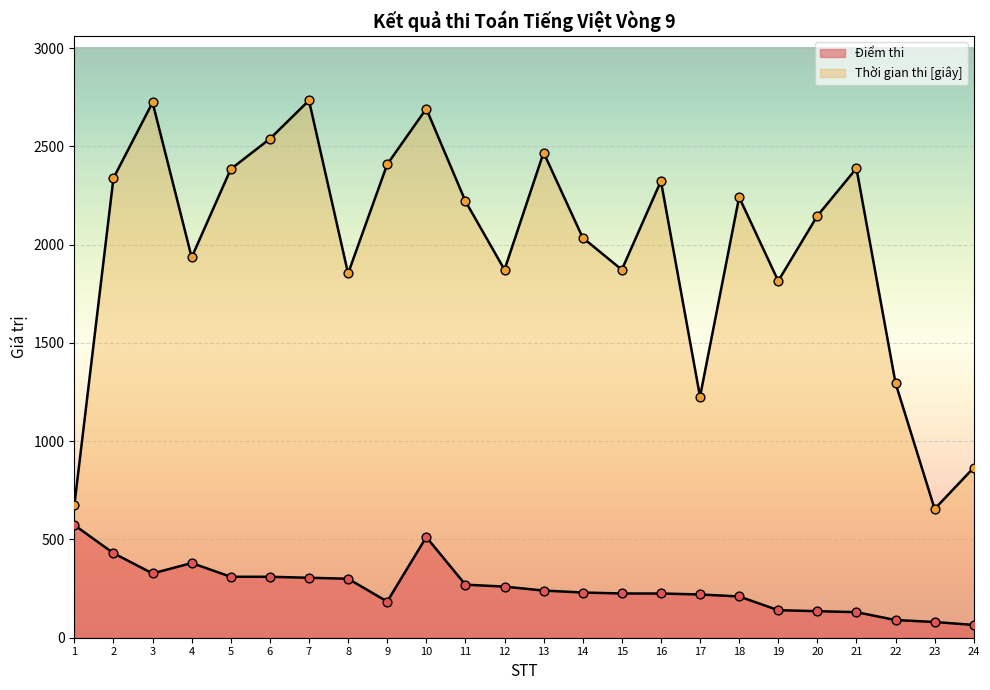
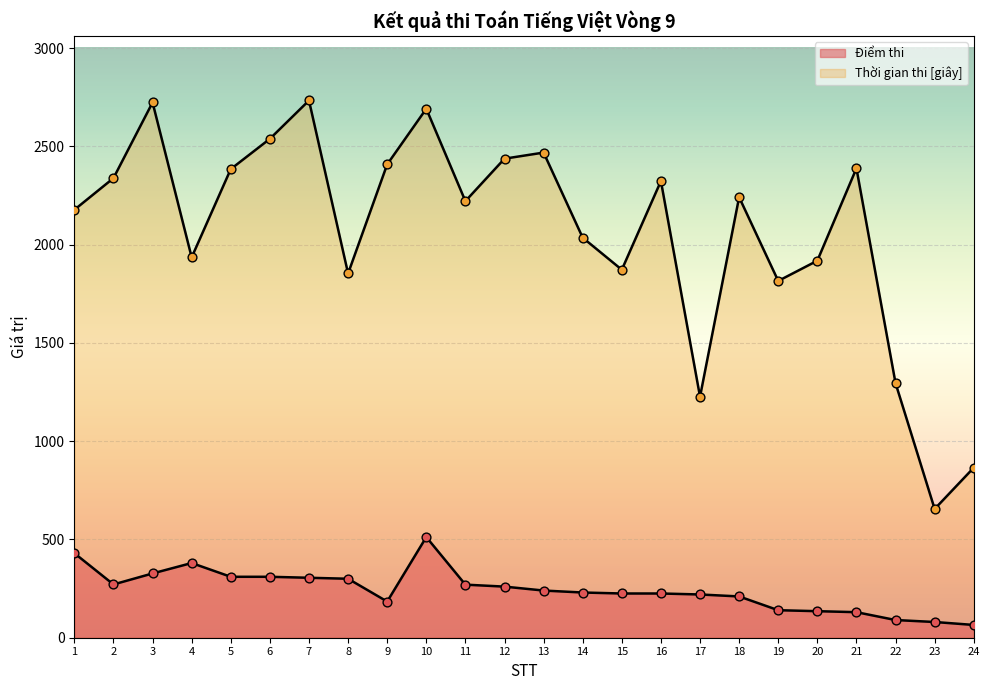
  {
    "Điểm thi": {
-     "1": 570,
-     "2": 430,
+     "1": 430,
+     "2": 270,
      "3": 330,
      "4": 380,
      "5": 310,
      "6": 310,
      "7": 310,
      "8": 300,
      "9": 180,
      "10": 510,
      "11": 270,
      "12": 260,
      "13": 240,
      "14": 230,
      "15": 230,
      "16": 230,
      "17": 220,
      "18": 210,
      "19": 140,
      "20": 140,
      "21": 130,
      "22": 90,
      "23": 80,
      "24": 70
    },
    "Thời gian thi [giây]": {
-     "1": 680,
+     "1": 2180,
      "2": 2340,
      "3": 2720,
      "4": 1940,
      "5": 2380,
      "6": 2540,
      "7": 2730,
      "8": 1850,
      "9": 2410,
      "10": 2690,
      "11": 2220,
-     "12": 1870,
+     "12": 2440,
      "13": 2470,
      "14": 2040,
      "15": 1870,
      "16": 2320,
      "17": 1230,
      "18": 2240,
      "19": 1820,
-     "20": 2150,
+     "20": 1920,
      "21": 2390,
      "22": 1300,
      "23": 660,
      "24": 870
    }
  }
